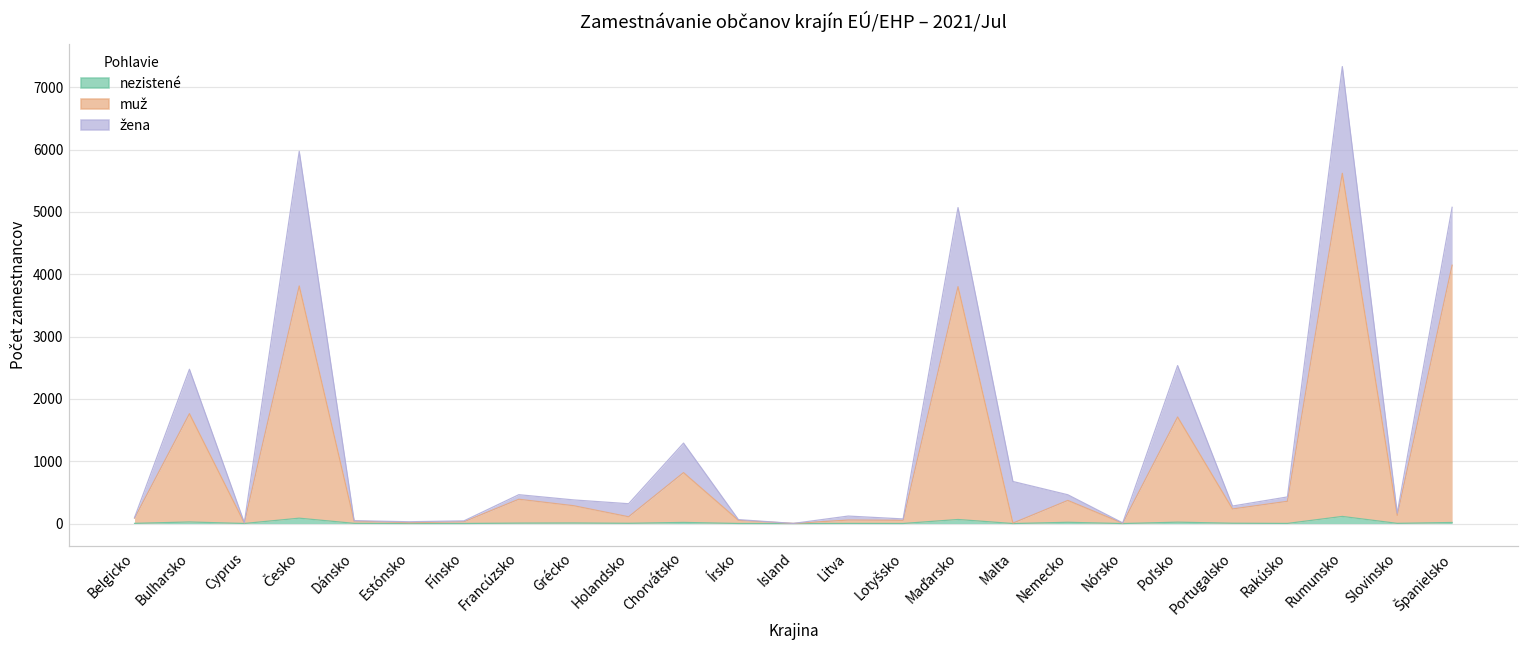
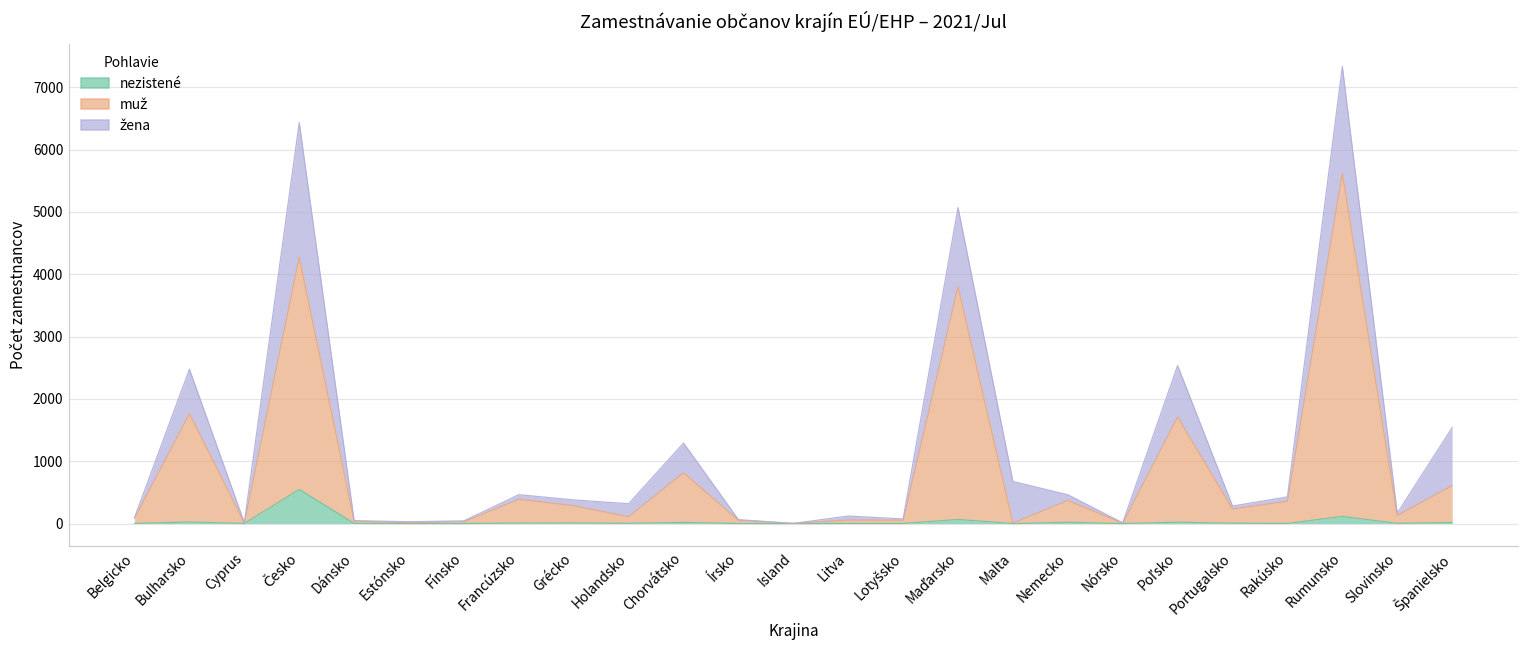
  {
    "nezistené": {
      "Belgicko": 0,
      "Bulharsko": 0,
-     "Česko": 100,
+     "Česko": 500,
      "Francúzsko": 0,
      "Grécko": 0,
      "Holandsko": 0,
      "Chorvátsko": 0,
      "Írsko": 0,
      "Litva": 0,
      "Lotyšsko": 0,
      "Maďarsko": 100,
      "Nemecko": 0,
      "Poľsko": 0,
      "Portugalsko": 0,
      "Rakúsko": 0,
      "Rumunsko": 100,
      "Slovinsko": 0,
      "Španielsko": 0
    },
    "muž": {
      "Bulharsko": 1700,
      "Česko": 3700,
      "Francúzsko": 400,
      "Grécko": 300,
      "Holandsko": 100,
      "Chorvátsko": 800,
      "Litva": 100,
      "Maďarsko": 3700,
      "Nemecko": 400,
      "Poľsko": 1700,
      "Portugalsko": 200,
      "Rakúsko": 400,
      "Rumunsko": 5500,
-     "Španielsko": 4100
+     "Španielsko": 600
    },
    "žena": {
      "Bulharsko": 700,
      "Česko": 2200,
      "Francúzsko": 100,
      "Grécko": 100,
      "Holandsko": 200,
      "Chorvátsko": 500,
      "Litva": 100,
      "Maďarsko": 1300,
      "Malta": 700,
      "Nemecko": 100,
      "Poľsko": 800,
      "Portugalsko": 0,
      "Rakúsko": 100,
      "Rumunsko": 1700,
      "Španielsko": 900
    }
  }
